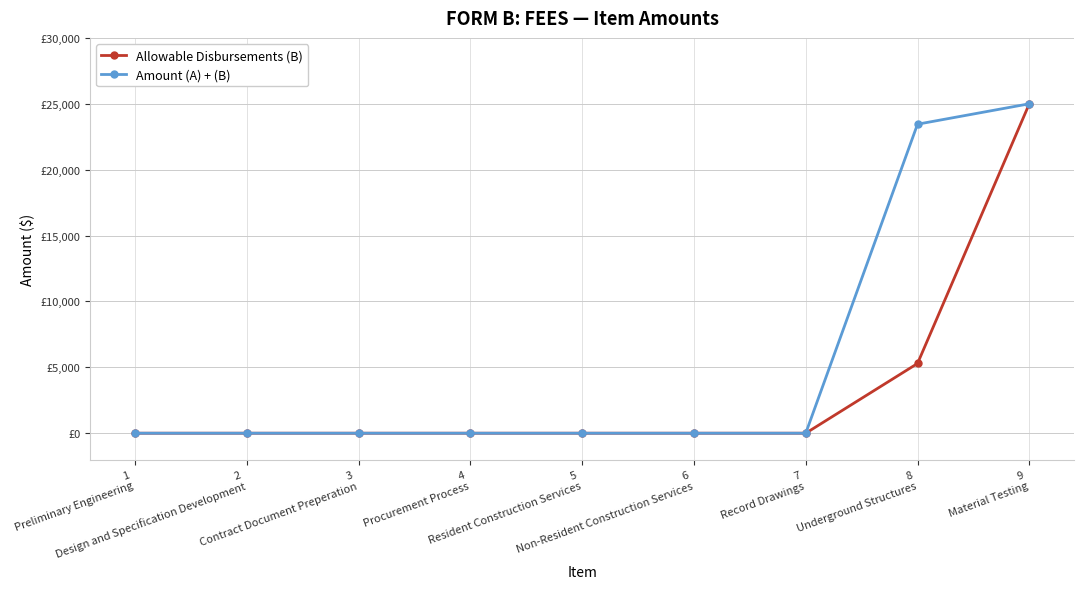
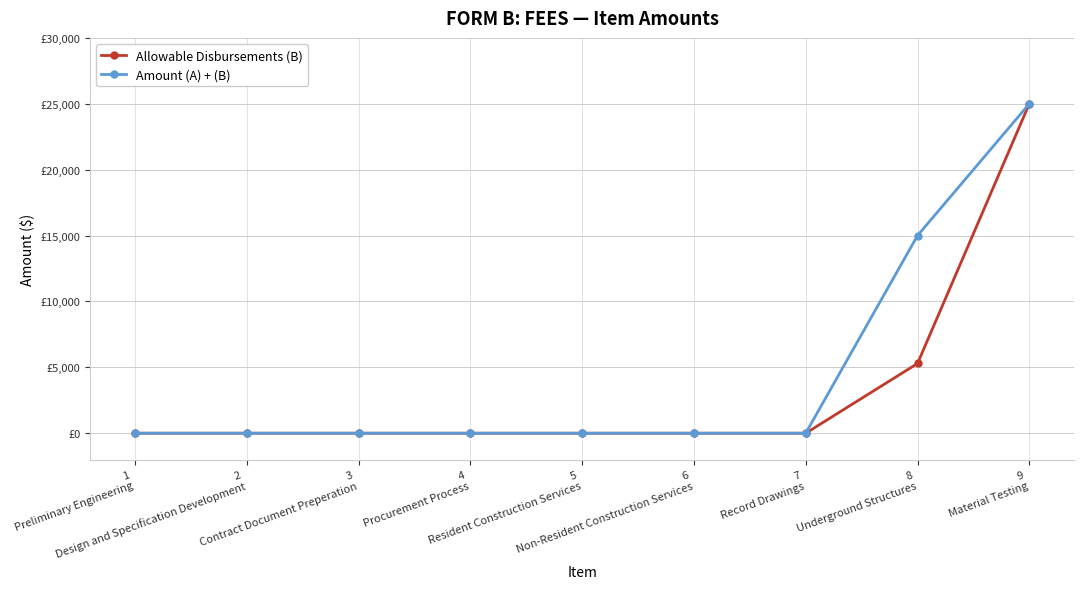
  {
    "Allowable Disbursements (B)": {
      "8 Underground Structures": "£5,300"
    },
    "Amount (A) + (B)": {
-     "8 Underground Structures": "£23,500"
+     "8 Underground Structures": "£15,000"
    }
  }
